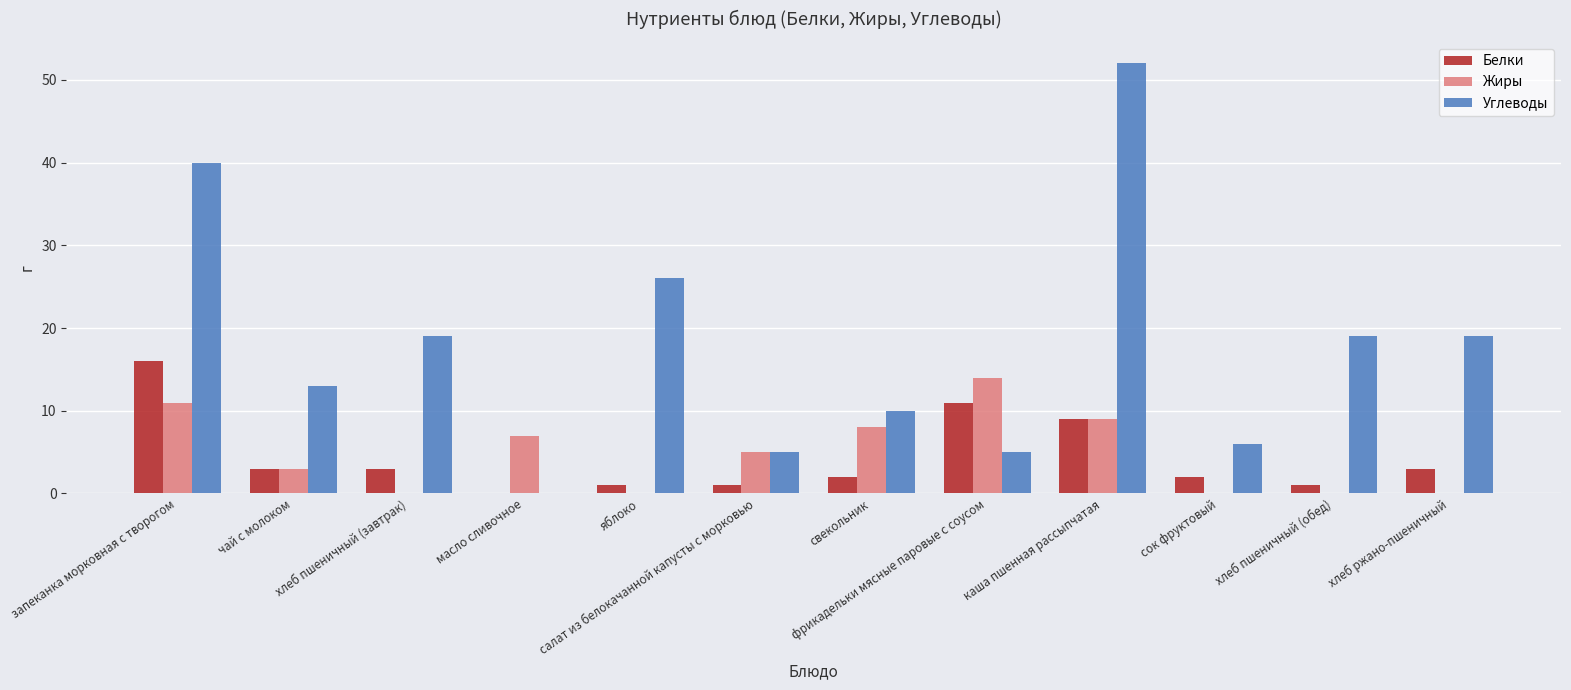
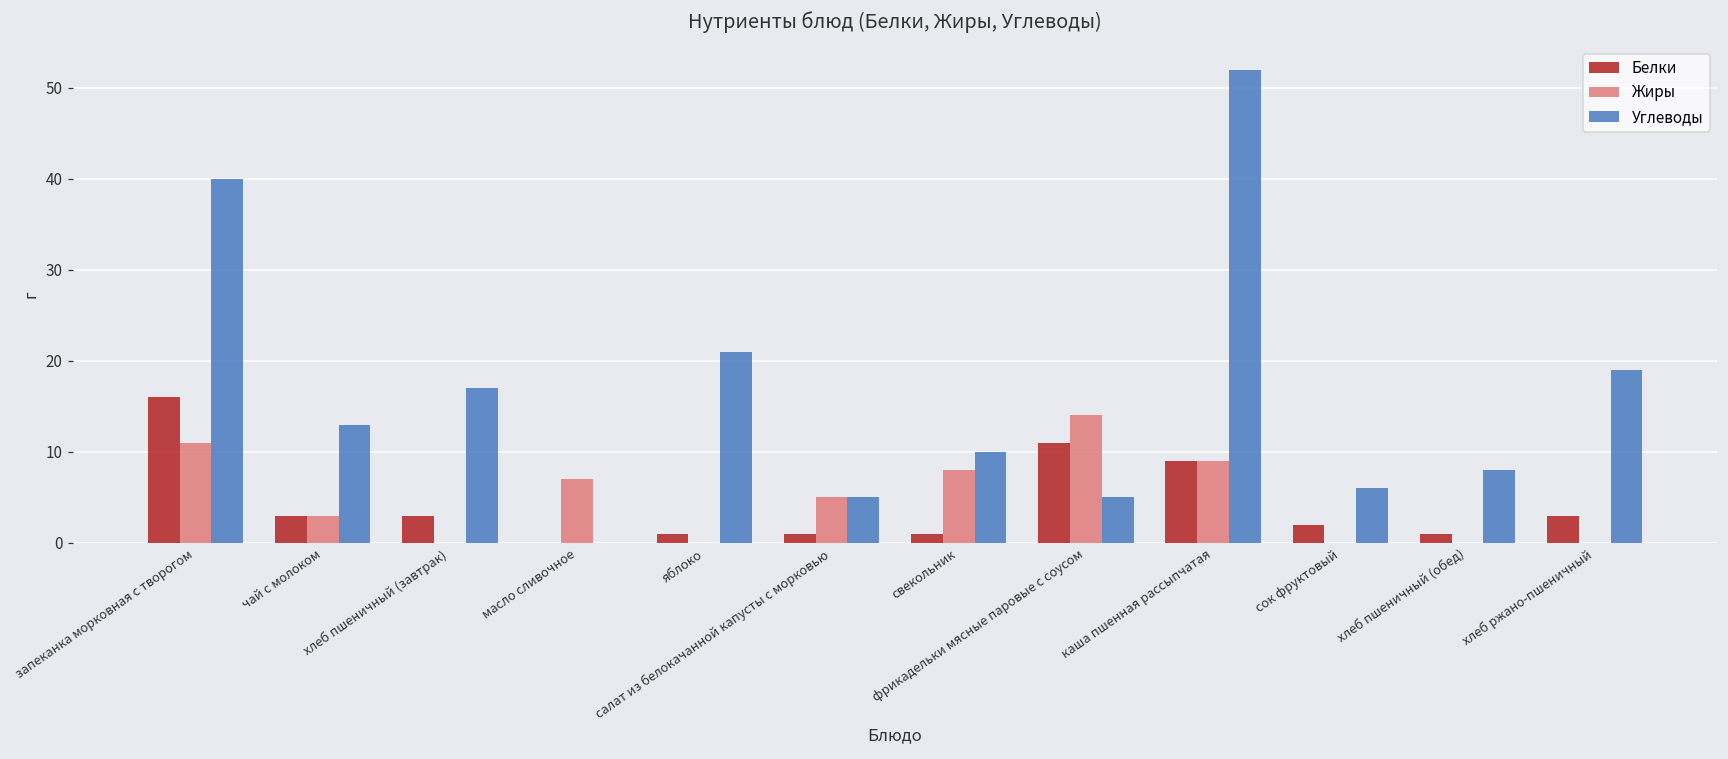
  {
    "Белки": {
      "запеканка морковная с творогом": 16,
      "чай с молоком": 3,
      "хлеб пшеничный (завтрак)": 3,
      "масло сливочное": 0,
      "яблоко": 1,
      "салат из белокачанной капусты с морковью": 1,
-     "свекольник": 2,
+     "свекольник": 1,
      "фрикадельки мясные паровые с соусом": 11,
      "каша пшенная рассыпчатая": 9,
      "сок фруктовый": 2,
      "хлеб пшеничный (обед)": 1,
      "хлеб ржано-пшеничный": 3
    },
    "Жиры": {
      "запеканка морковная с творогом": 11,
      "чай с молоком": 3,
      "хлеб пшеничный (завтрак)": 0,
      "масло сливочное": 7,
      "яблоко": 0,
      "салат из белокачанной капусты с морковью": 5,
      "свекольник": 8,
      "фрикадельки мясные паровые с соусом": 14,
      "каша пшенная рассыпчатая": 9,
      "сок фруктовый": 0,
      "хлеб пшеничный (обед)": 0,
      "хлеб ржано-пшеничный": 0
    },
    "Углеводы": {
      "запеканка морковная с творогом": 40,
      "чай с молоком": 13,
-     "хлеб пшеничный (завтрак)": 19,
+     "хлеб пшеничный (завтрак)": 17,
      "масло сливочное": 0,
-     "яблоко": 26,
+     "яблоко": 21,
      "салат из белокачанной капусты с морковью": 5,
      "свекольник": 10,
      "фрикадельки мясные паровые с соусом": 5,
      "каша пшенная рассыпчатая": 52,
      "сок фруктовый": 6,
-     "хлеб пшеничный (обед)": 19,
+     "хлеб пшеничный (обед)": 8,
      "хлеб ржано-пшеничный": 19
    }
  }
